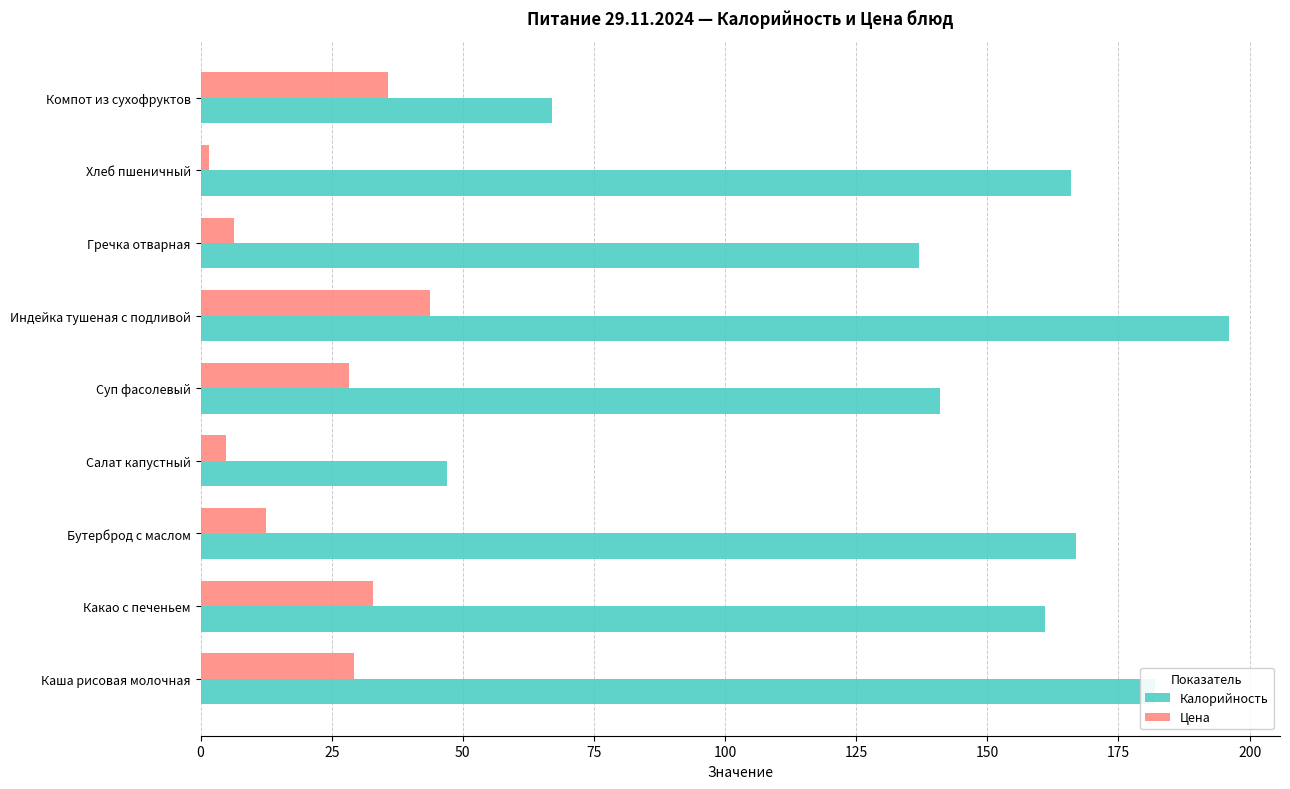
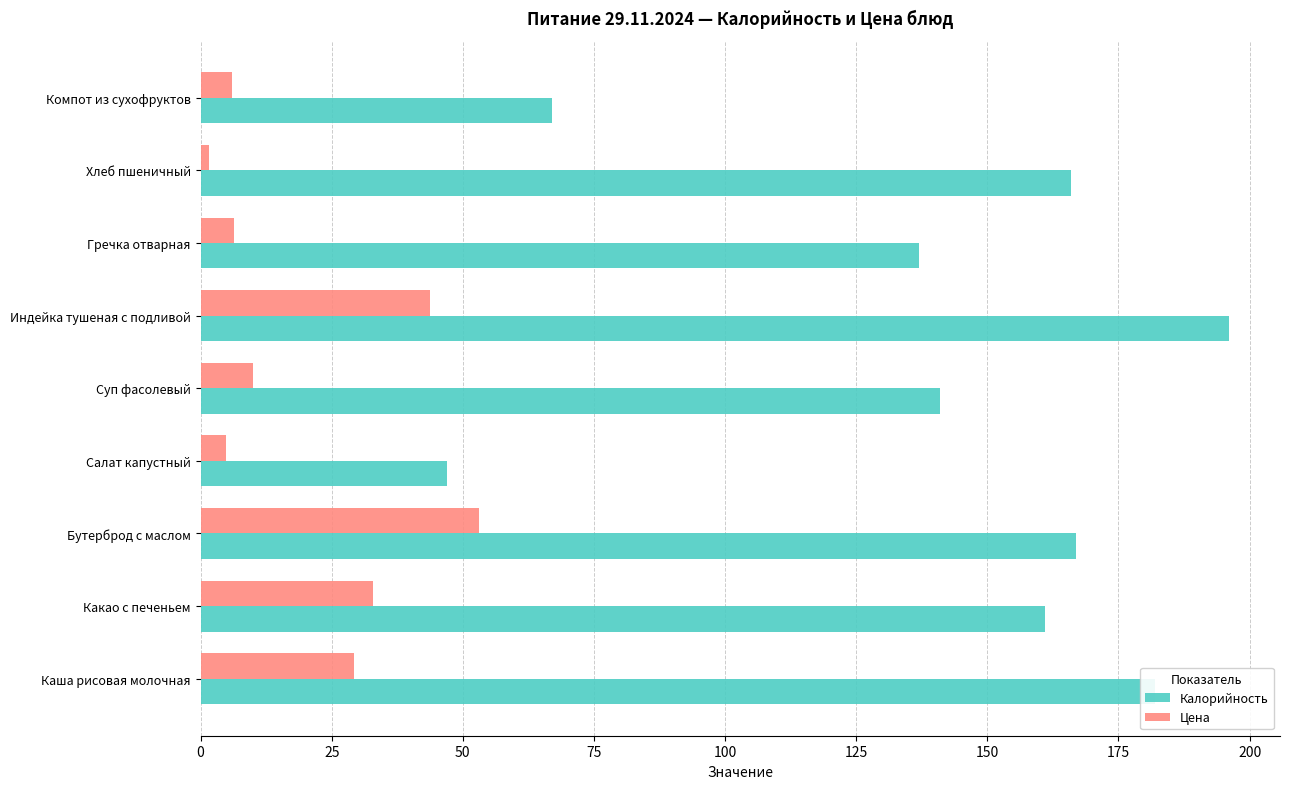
  {
    "Калорийность": {
      "Компот из сухофруктов": 67,
      "Хлеб пшеничный": 166,
      "Гречка отварная": 137,
      "Индейка тушеная с подливой": 196,
      "Суп фасолевый": 141,
      "Салат капустный": 47,
      "Бутерброд с маслом": 167,
      "Какао с печеньем": 161
    },
    "Цена": {
-     "Компот из сухофруктов": 36,
+     "Компот из сухофруктов": 6,
      "Хлеб пшеничный": 2,
      "Гречка отварная": 6,
      "Индейка тушеная с подливой": 44,
-     "Суп фасолевый": 28,
+     "Суп фасолевый": 10,
      "Салат капустный": 5,
-     "Бутерброд с маслом": 13,
+     "Бутерброд с маслом": 53,
      "Какао с печеньем": 33,
      "Каша рисовая молочная": 29
    }
  }
